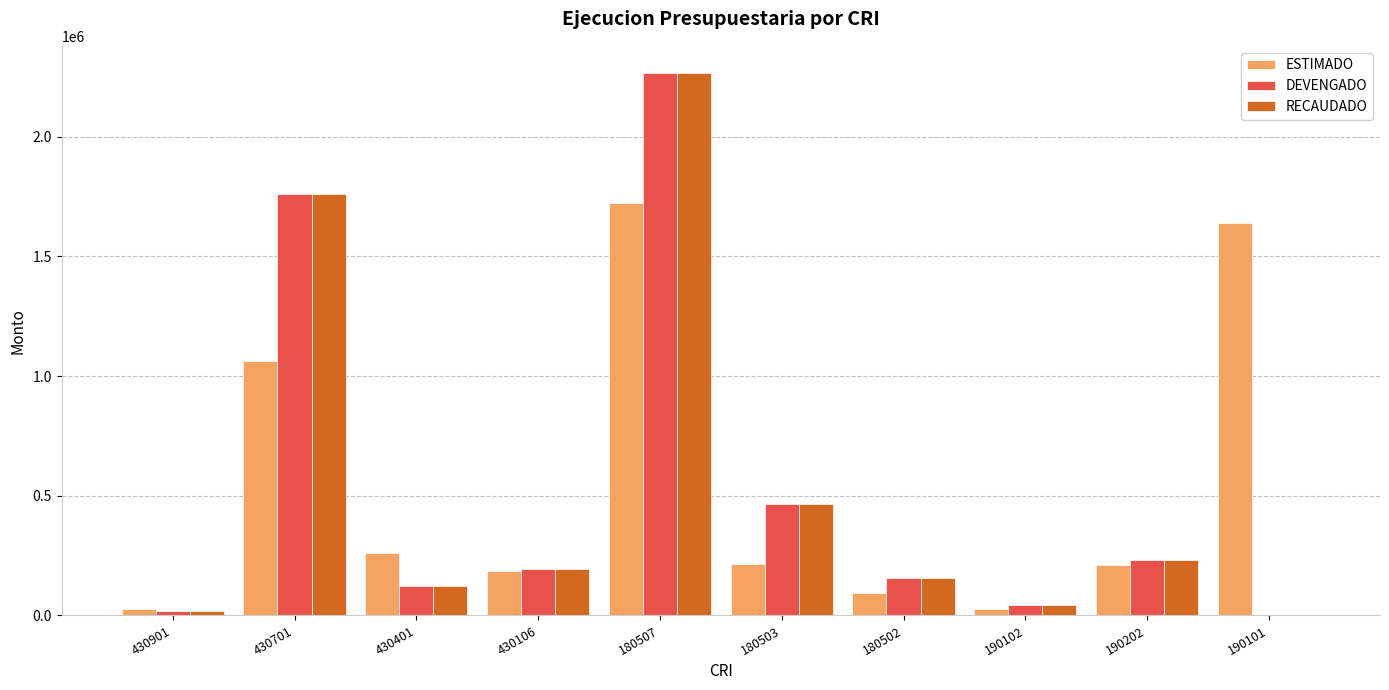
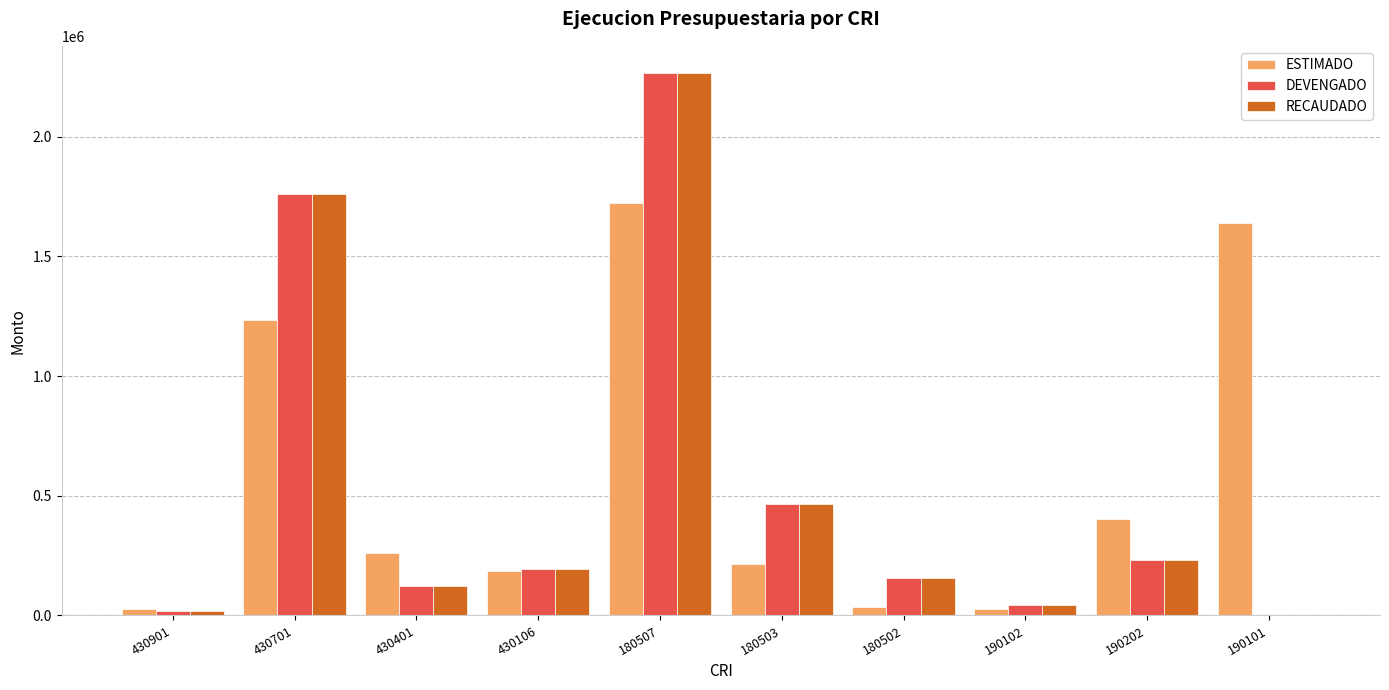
  {
    "ESTIMADO": {
      "430901": 30000,
-     "430701": 1060000,
+     "430701": 1240000,
      "430401": 260000,
      "430106": 190000,
      "180507": 1720000,
      "180503": 220000,
-     "180502": 100000,
+     "180502": 40000,
      "190102": 30000,
-     "190202": 210000,
+     "190202": 400000,
      "190101": 1640000
    }
  }
